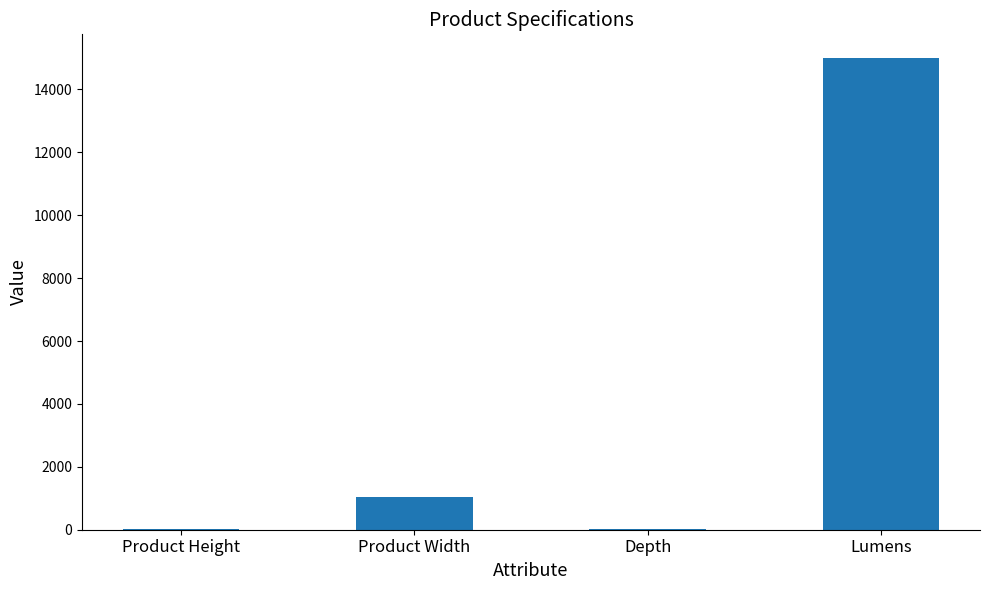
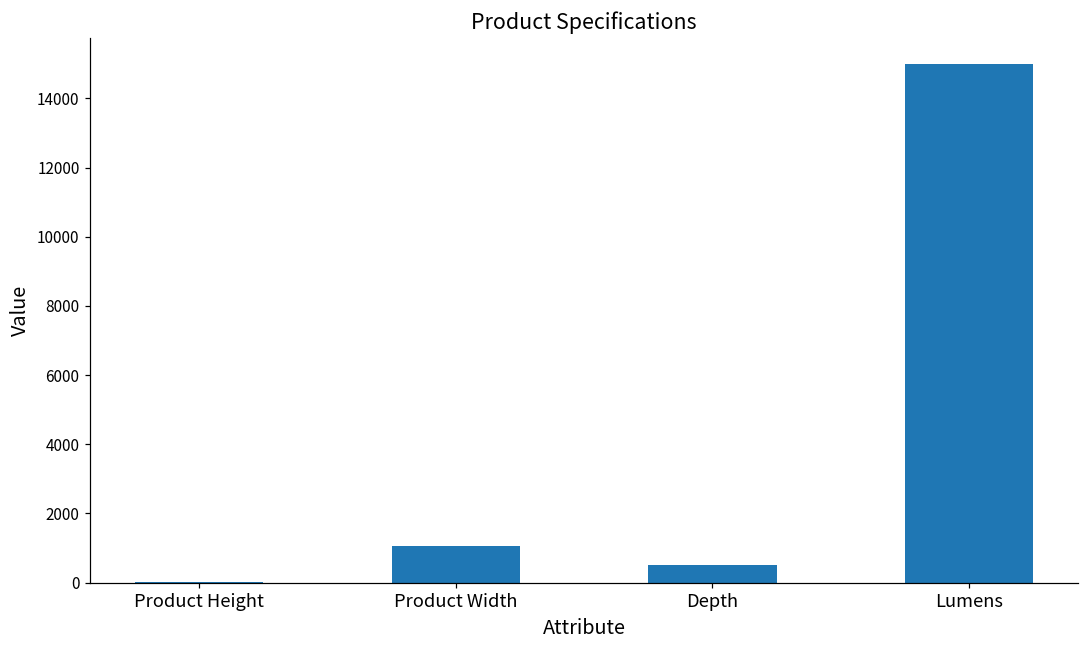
  {
    "Product Width": 1100,
-   "Depth": 0,
+   "Depth": 500,
    "Lumens": 15000
  }
